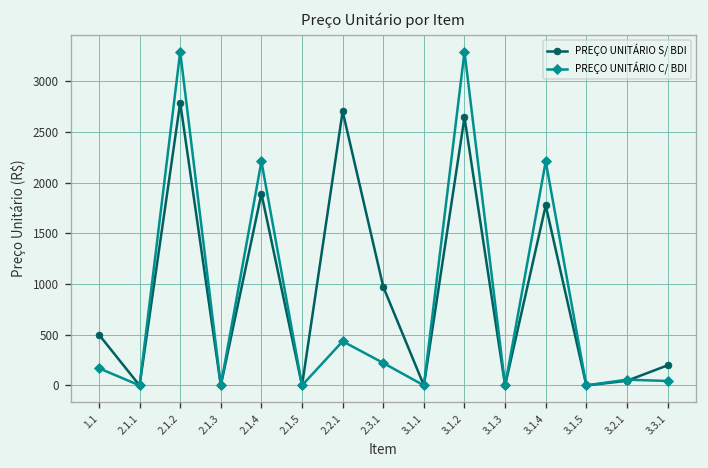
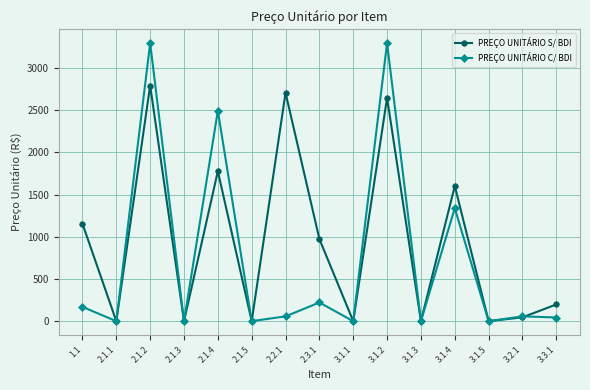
  {
    "PREÇO UNITÁRIO S/ BDI": {
-     "1.1": 500,
+     "1.1": 1200,
      "2.1.2": 2800,
-     "2.1.4": 1900,
+     "2.1.4": 1800,
      "2.2.1": 2700,
      "2.3.1": 1000,
      "3.1.2": 2600,
-     "3.1.4": 1800,
+     "3.1.4": 1600,
      "3.3.1": 200
    },
    "PREÇO UNITÁRIO C/ BDI": {
      "1.1": 200,
      "2.1.2": 3300,
-     "2.1.4": 2200,
-     "2.2.1": 400,
+     "2.1.4": 2500,
+     "2.2.1": 100,
      "2.3.1": 200,
      "3.1.2": 3300,
-     "3.1.4": 2200,
+     "3.1.4": 1300,
      "3.3.1": 0
    }
  }
